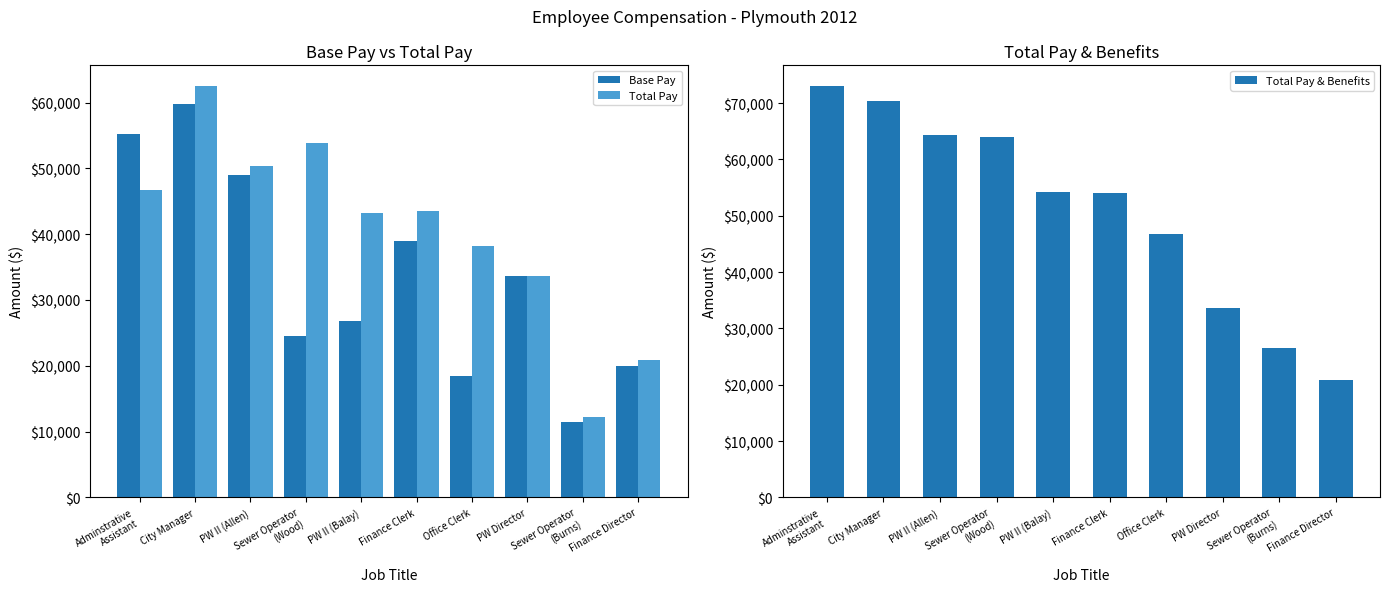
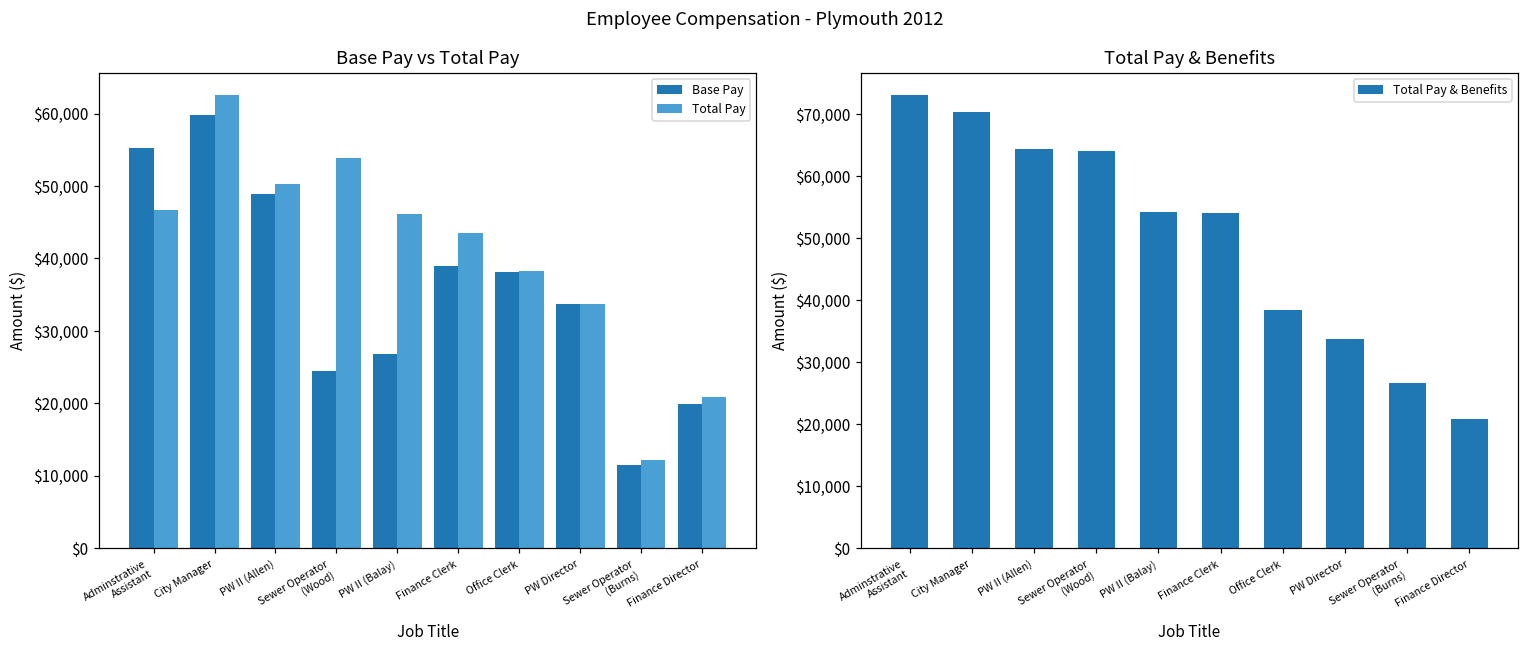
  {
    "Base Pay vs Total Pay": {
      "Base Pay": {
        "Adminstrative Assistant": "$55,000",
        "City Manager": "$60,000",
        "PW II (Allen)": "$49,000",
        "Sewer Operator (Wood)": "$24,000",
        "PW II (Balay)": "$27,000",
        "Finance Clerk": "$39,000",
-       "Office Clerk": "$18,000",
+       "Office Clerk": "$38,000",
        "PW Director": "$34,000",
        "Sewer Operator (Burns)": "$11,000",
        "Finance Director": "$20,000"
      },
      "Total Pay": {
        "Adminstrative Assistant": "$47,000",
        "City Manager": "$63,000",
        "PW II (Allen)": "$50,000",
        "Sewer Operator (Wood)": "$54,000",
-       "PW II (Balay)": "$43,000",
+       "PW II (Balay)": "$46,000",
        "Finance Clerk": "$43,000",
        "Office Clerk": "$38,000",
        "PW Director": "$34,000",
        "Sewer Operator (Burns)": "$12,000",
        "Finance Director": "$21,000"
      }
    },
    "Total Pay & Benefits": {
      "Adminstrative Assistant": "$73,000",
      "City Manager": "$70,000",
      "PW II (Allen)": "$64,000",
      "Sewer Operator (Wood)": "$64,000",
      "PW II (Balay)": "$54,000",
      "Finance Clerk": "$54,000",
-     "Office Clerk": "$47,000",
+     "Office Clerk": "$38,000",
      "PW Director": "$34,000",
      "Sewer Operator (Burns)": "$27,000",
      "Finance Director": "$21,000"
    }
  }
